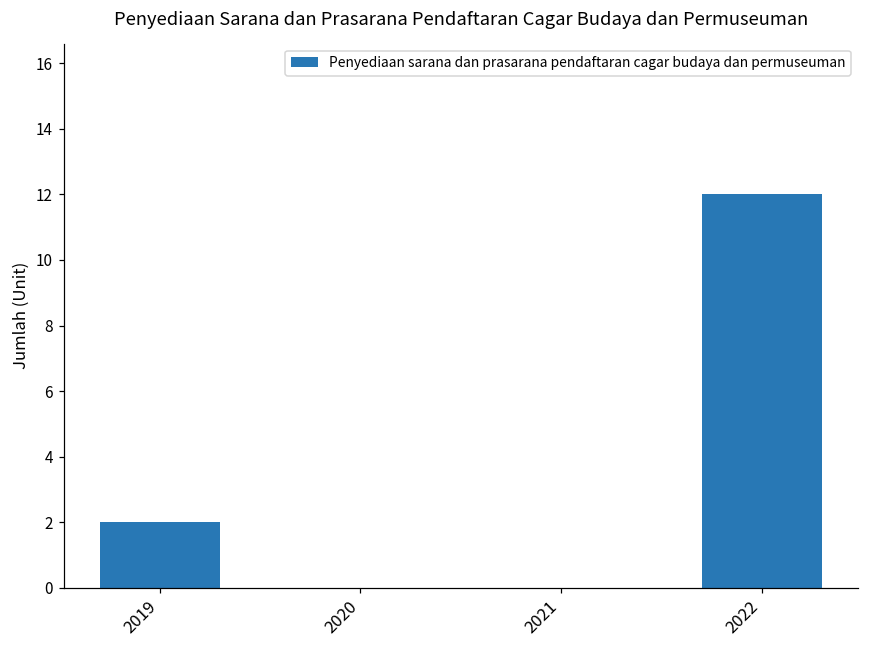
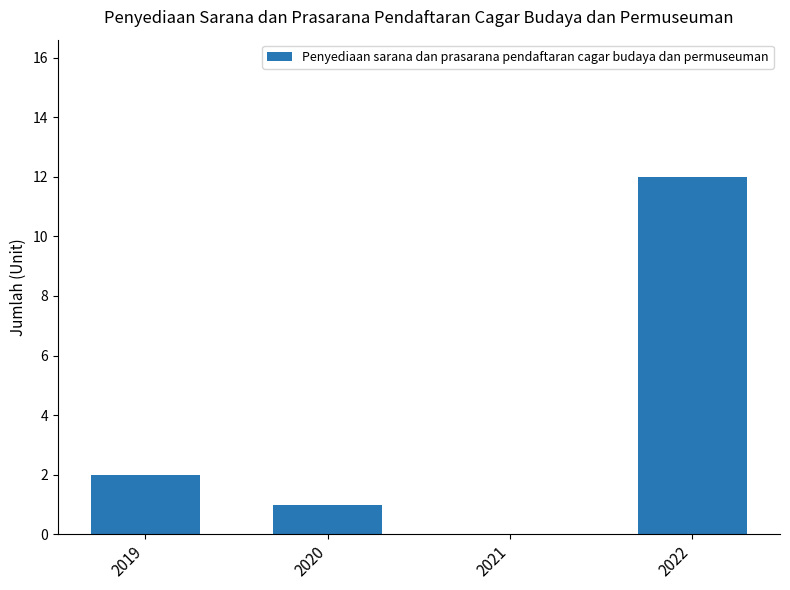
  {
    "2019": 2,
-   "2020": 0,
+   "2020": 1,
    "2021": 0,
    "2022": 12
  }
